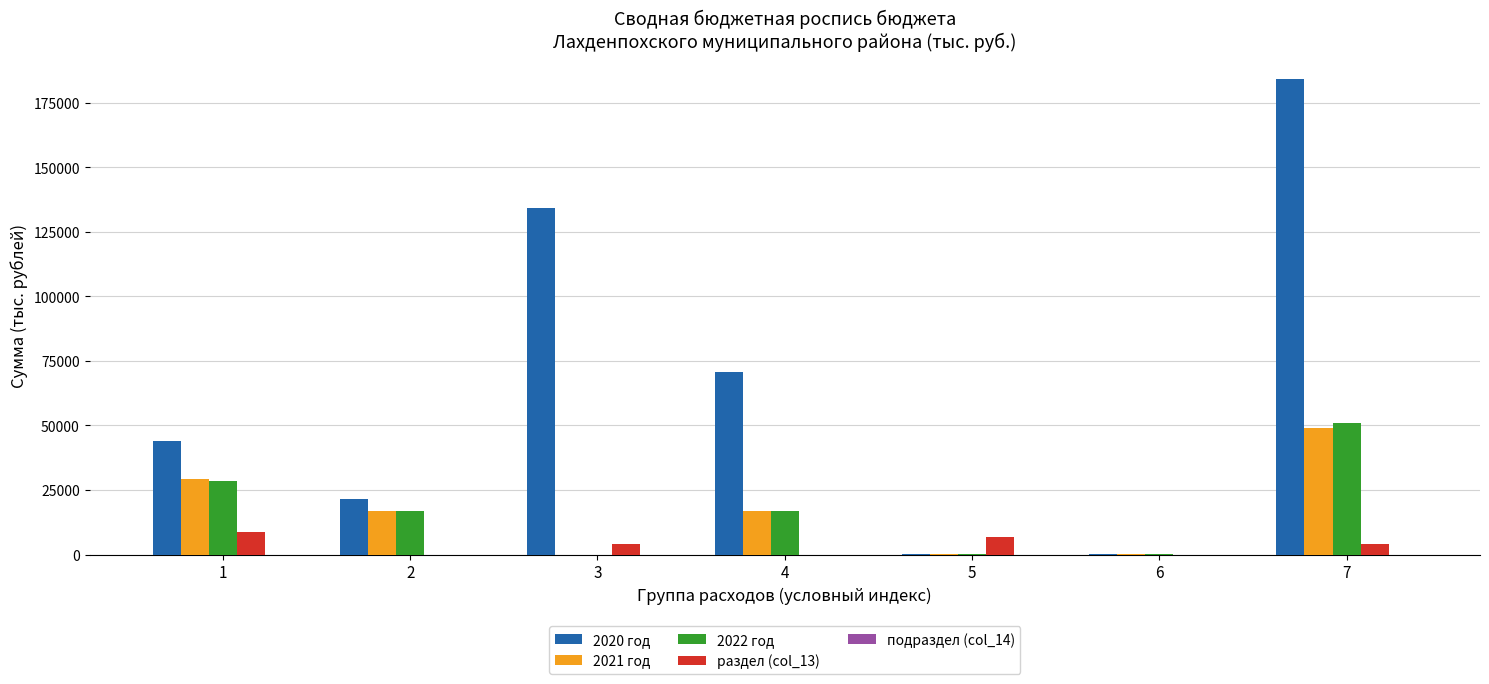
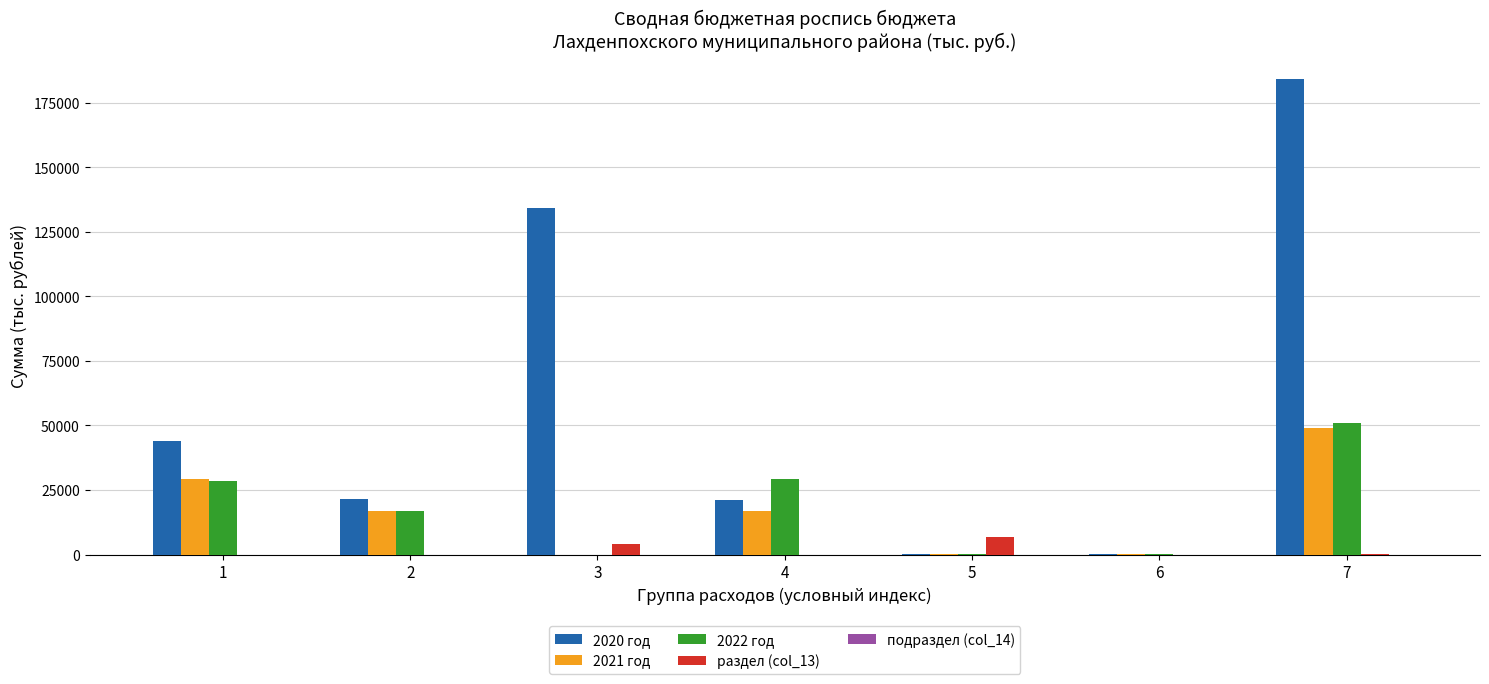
  {
    "2020 год": {
      "1": 44000,
      "2": 21000,
      "3": 134000,
-     "4": 71000,
+     "4": 21000,
      "7": 184000
    },
    "2021 год": {
      "1": 29000,
      "2": 17000,
      "3": 0,
      "4": 17000,
      "7": 49000
    },
    "2022 год": {
      "1": 28000,
      "2": 17000,
      "3": 0,
-     "4": 17000,
+     "4": 29000,
      "7": 51000
    },
    "раздел (col_13)": {
-     "1": 9000,
+     "1": 0,
      "3": 4000,
      "5": 7000,
-     "7": 4000
+     "7": 0
    },
    "подраздел (col_14)": {
      "7": 0
    }
  }
